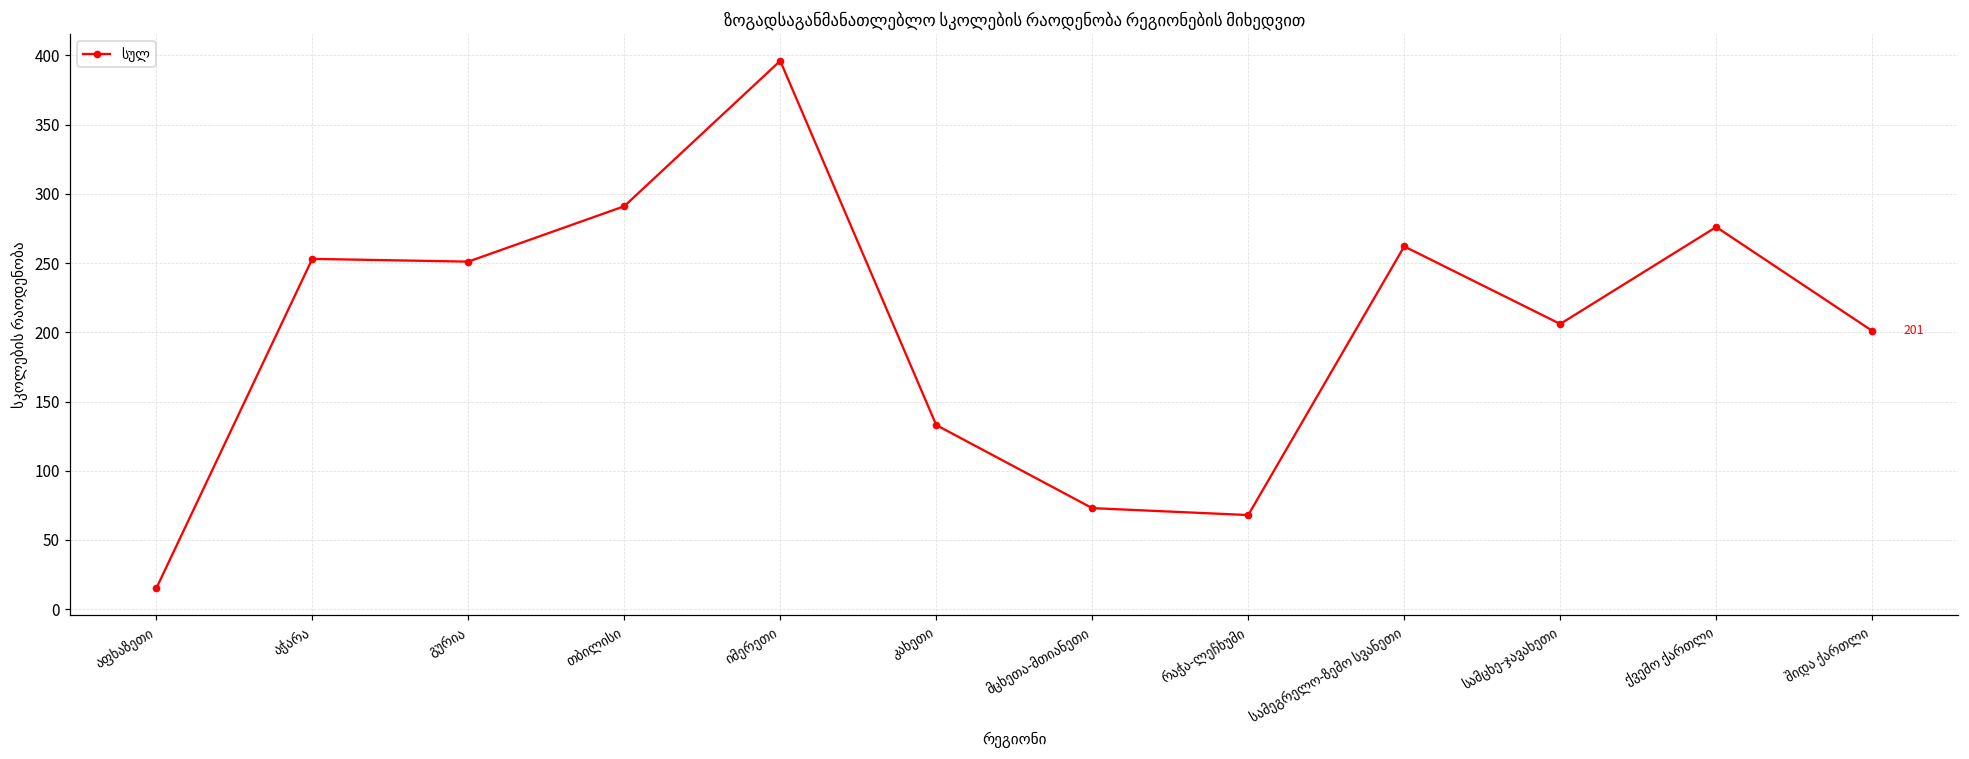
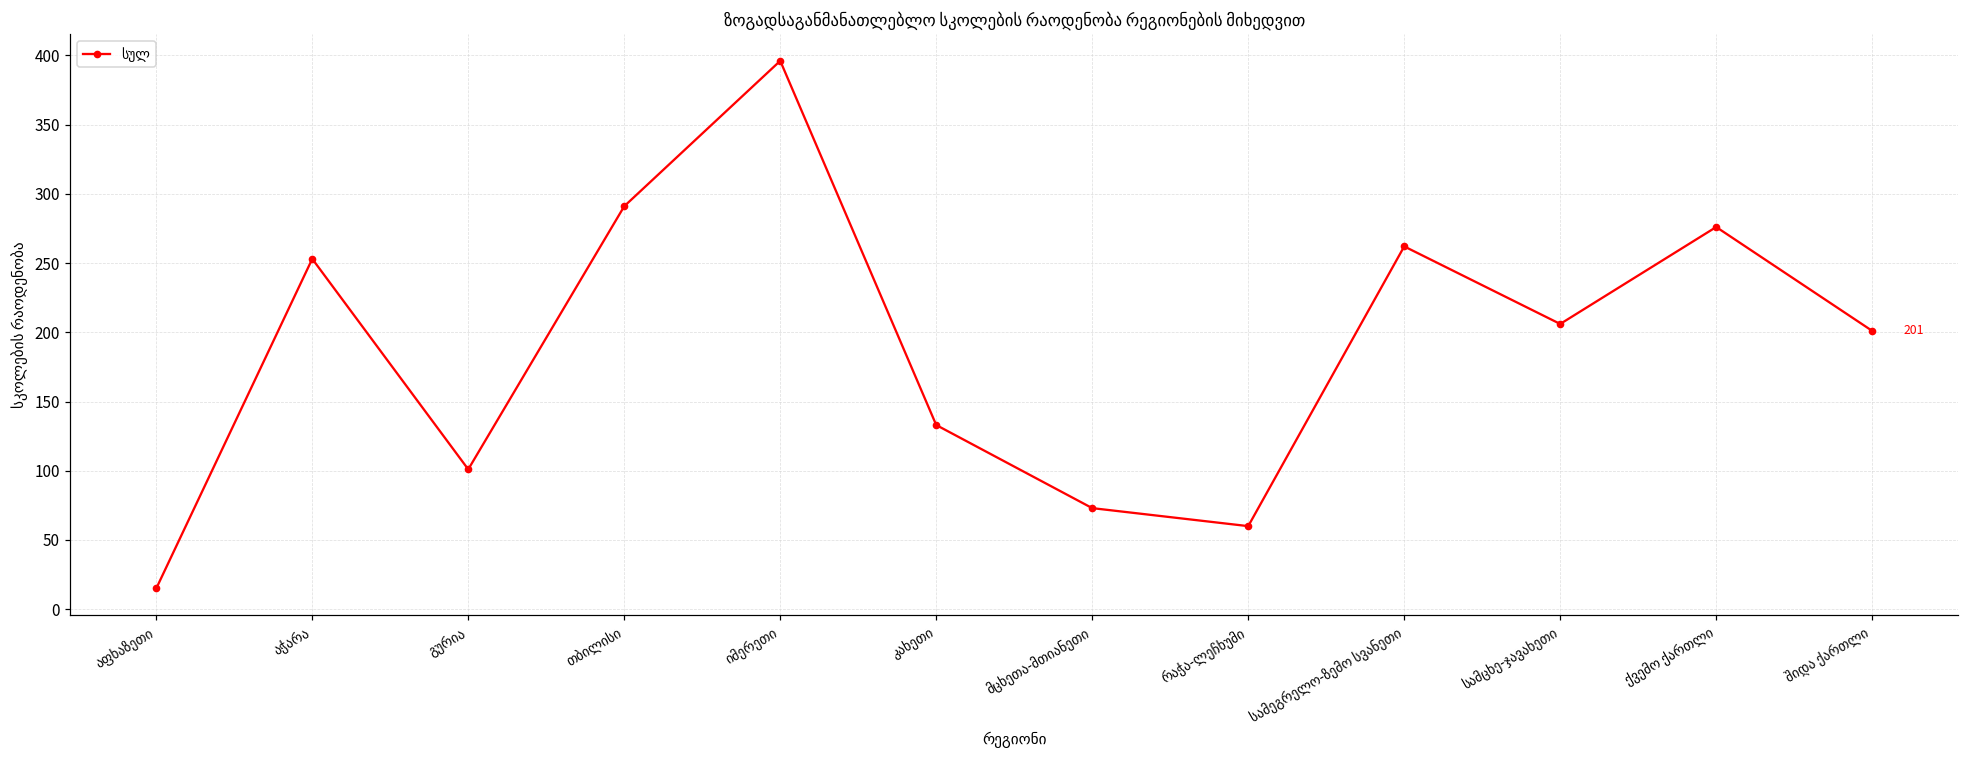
  {
    "აფხაზეთი": 15,
    "აჭარა": 253,
-   "გურია": 251,
+   "გურია": 101,
    "თბილისი": 291,
    "იმერეთი": 396,
    "კახეთი": 133,
    "მცხეთა-მთიანეთი": 73,
-   "რაჭა-ლეჩხუმი": 68,
+   "რაჭა-ლეჩხუმი": 60,
    "სამეგრელო-ზემო სვანეთი": 262,
    "სამცხე-ჯავახეთი": 206,
    "ქვემო ქართლი": 276
  }
